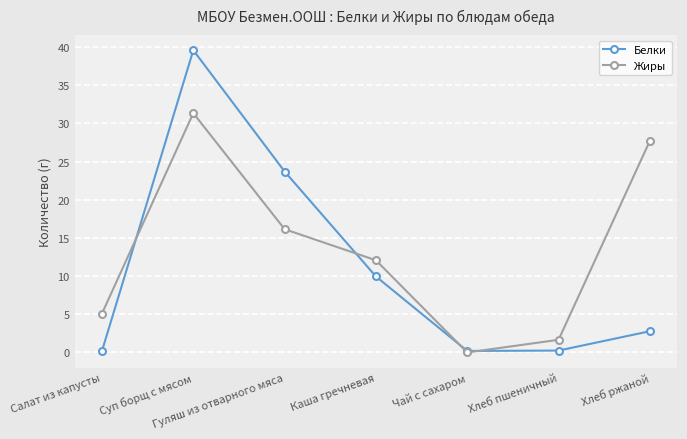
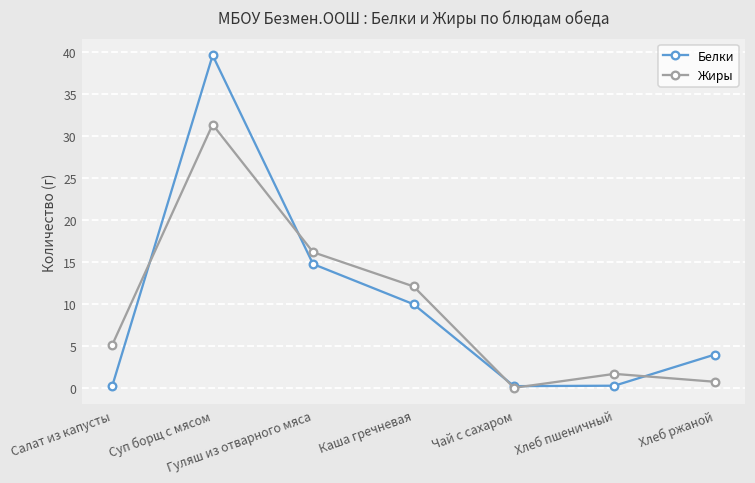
  {
    "Белки": {
      "Салат из капусты": 0,
      "Суп борщ с мясом": 40,
-     "Гуляш из отварного мяса": 24,
+     "Гуляш из отварного мяса": 15,
      "Каша гречневая": 10,
      "Хлеб пшеничный": 0,
-     "Хлеб ржаной": 3
+     "Хлеб ржаной": 4
    },
    "Жиры": {
      "Салат из капусты": 5,
      "Суп борщ с мясом": 31,
      "Гуляш из отварного мяса": 16,
      "Каша гречневая": 12,
      "Хлеб пшеничный": 2,
-     "Хлеб ржаной": 28
+     "Хлеб ржаной": 1
    }
  }
